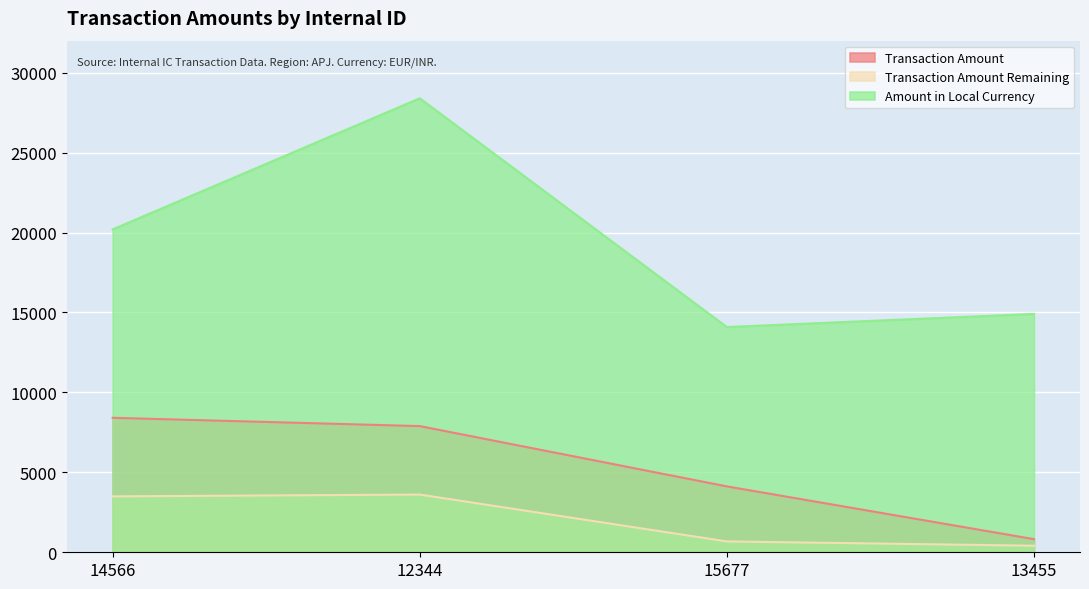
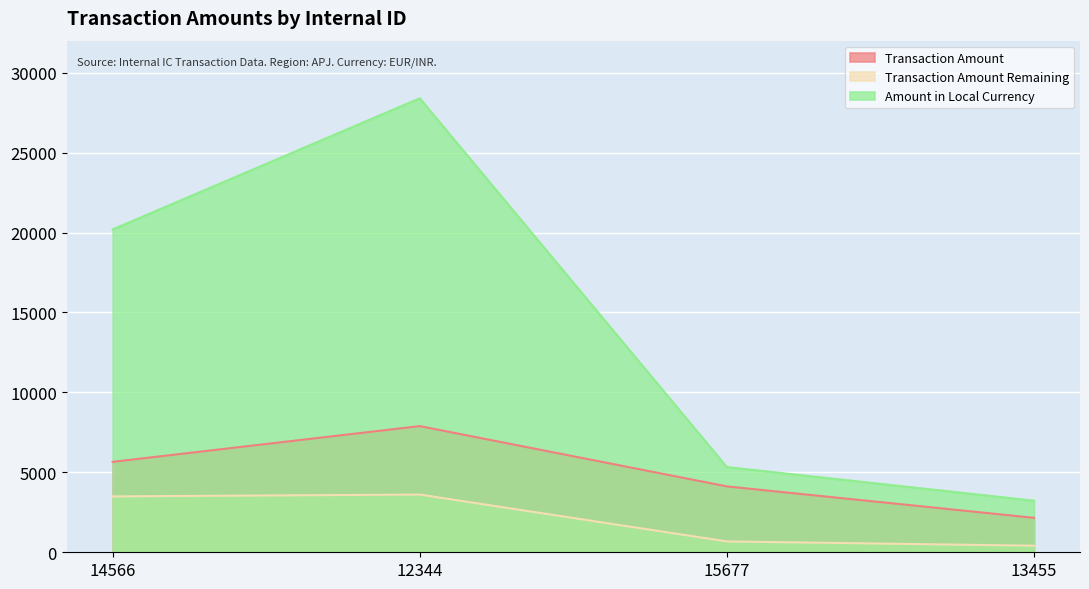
  {
    "Transaction Amount": {
-     "14566": 8400,
+     "14566": 5700,
      "12344": 7900,
      "15677": 4100,
-     "13455": 800
+     "13455": 2200
    },
    "Transaction Amount Remaining": {
      "14566": 3500,
      "12344": 3600,
      "15677": 700,
      "13455": 400
    },
    "Amount in Local Currency": {
      "14566": 20200,
      "12344": 28400,
-     "15677": 14100,
-     "13455": 14900
+     "15677": 5300,
+     "13455": 3200
    }
  }
